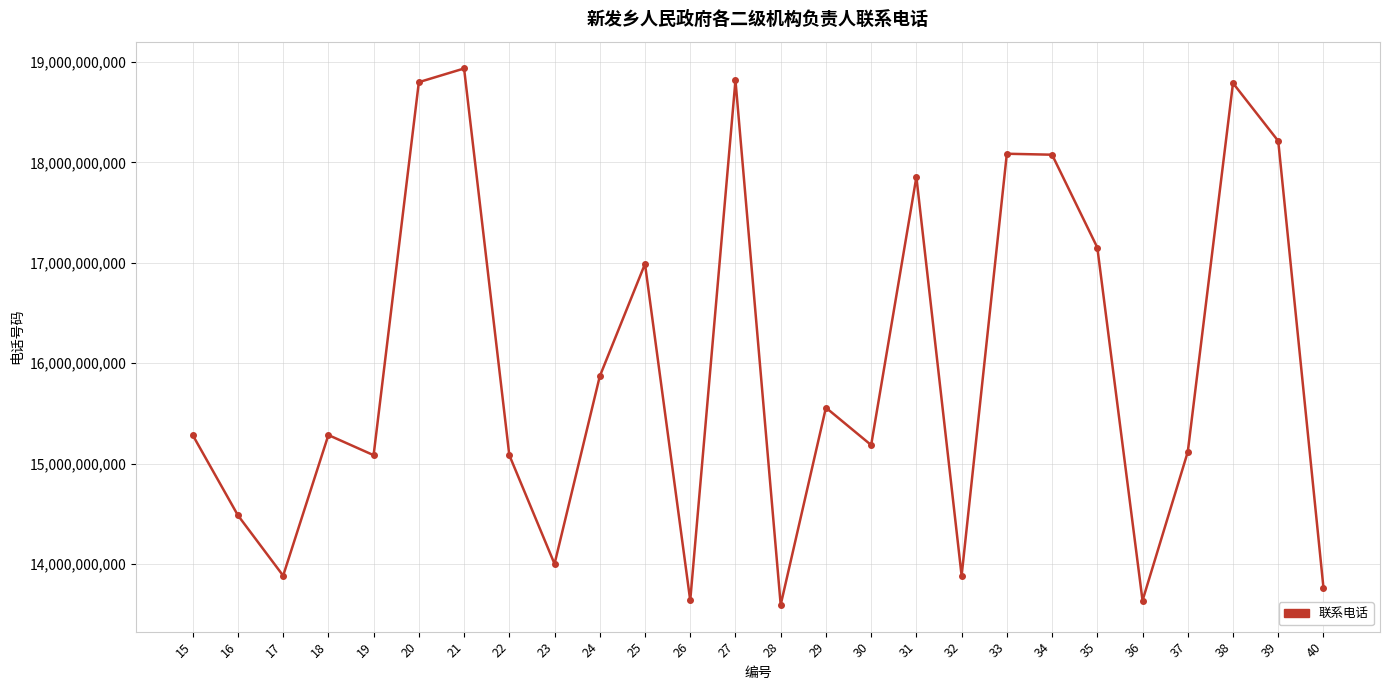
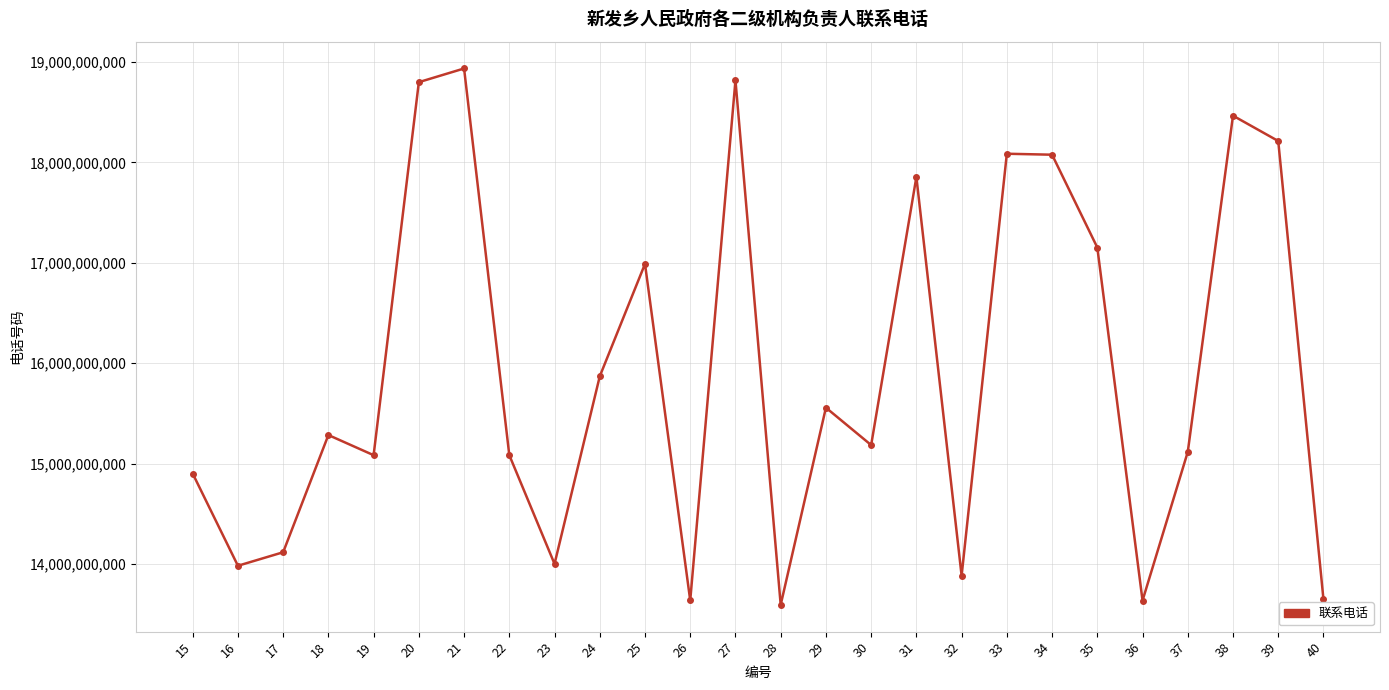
  {
-   "15": "15,290,000,000",
-   "16": "14,490,000,000",
-   "17": "13,890,000,000",
+   "15": "14,900,000,000",
+   "16": "13,980,000,000",
+   "17": "14,120,000,000",
    "18": "15,290,000,000",
    "19": "15,090,000,000",
    "20": "18,800,000,000",
    "21": "18,930,000,000",
    "22": "15,090,000,000",
    "23": "14,000,000,000",
    "24": "15,870,000,000",
    "25": "16,990,000,000",
    "26": "13,640,000,000",
    "27": "18,820,000,000",
    "28": "13,600,000,000",
    "29": "15,560,000,000",
    "30": "15,190,000,000",
    "31": "17,850,000,000",
    "32": "13,890,000,000",
    "33": "18,090,000,000",
    "34": "18,080,000,000",
    "35": "17,150,000,000",
    "36": "13,640,000,000",
    "37": "15,120,000,000",
-   "38": "18,790,000,000",
+   "38": "18,460,000,000",
    "39": "18,210,000,000",
-   "40": "13,770,000,000"
+   "40": "13,650,000,000"
  }
